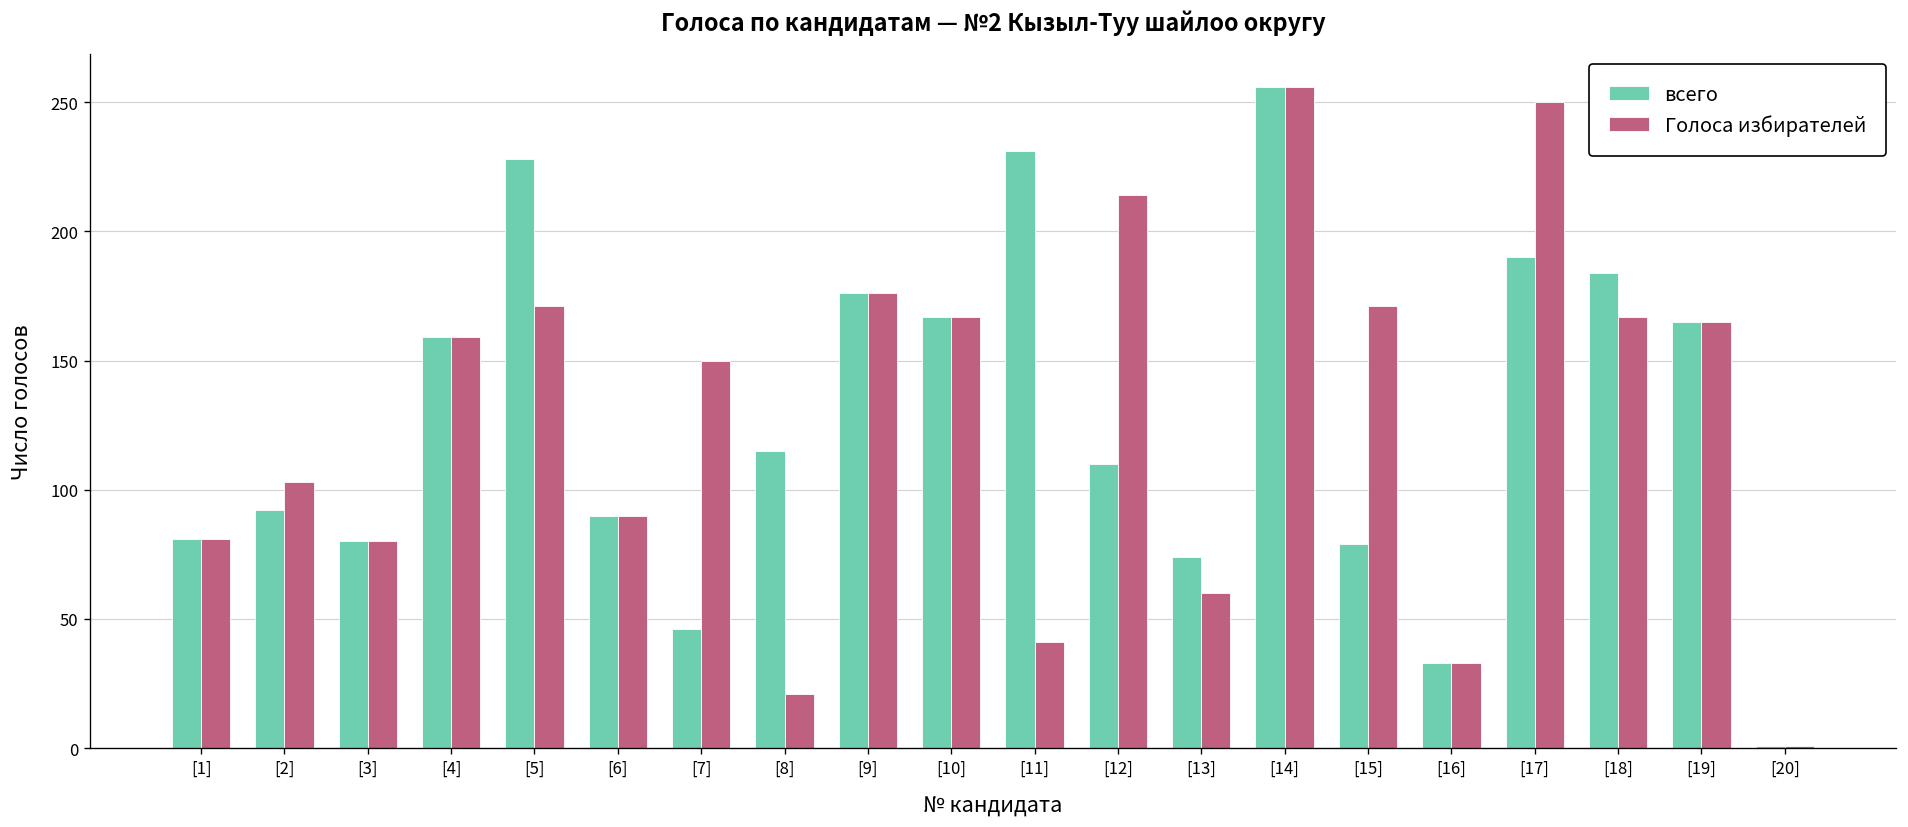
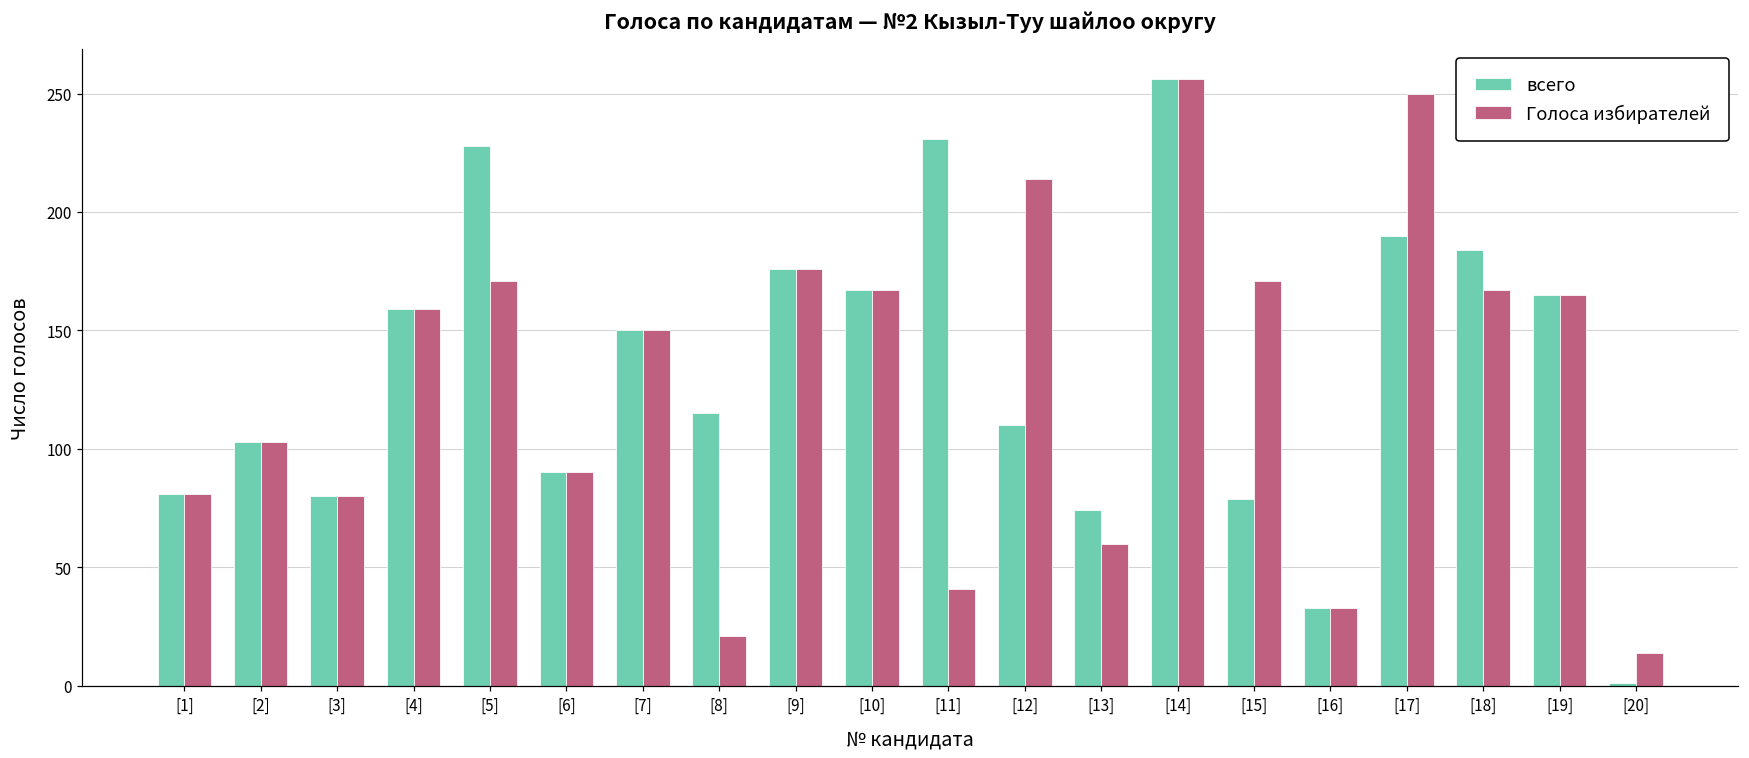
  {
    "всего": {
      "[1]": 81,
-     "[2]": 92,
+     "[2]": 103,
      "[3]": 80,
      "[4]": 159,
      "[5]": 228,
      "[6]": 90,
-     "[7]": 46,
+     "[7]": 150,
      "[8]": 115,
      "[9]": 176,
      "[10]": 167,
      "[11]": 231,
      "[12]": 110,
      "[13]": 74,
      "[14]": 256,
      "[15]": 79,
      "[16]": 33,
      "[17]": 190,
      "[18]": 184,
      "[19]": 165
    },
    "Голоса избирателей": {
      "[1]": 81,
      "[2]": 103,
      "[3]": 80,
      "[4]": 159,
      "[5]": 171,
      "[6]": 90,
      "[7]": 150,
      "[8]": 21,
      "[9]": 176,
      "[10]": 167,
      "[11]": 41,
      "[12]": 214,
      "[13]": 60,
      "[14]": 256,
      "[15]": 171,
      "[16]": 33,
      "[17]": 250,
      "[18]": 167,
      "[19]": 165,
-     "[20]": 1
+     "[20]": 14
    }
  }
